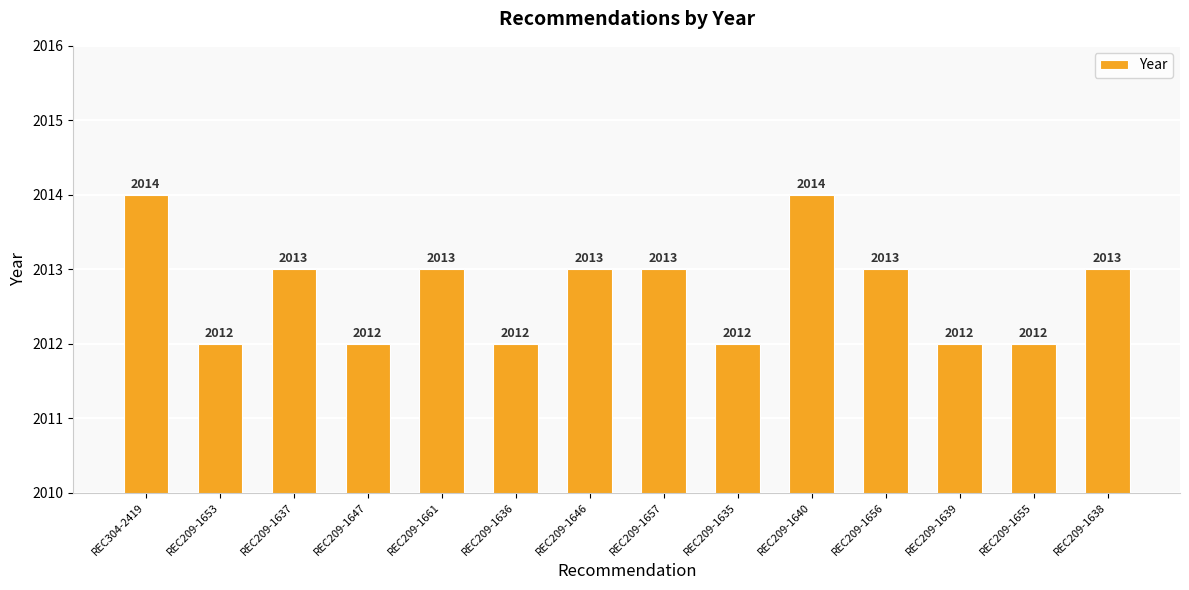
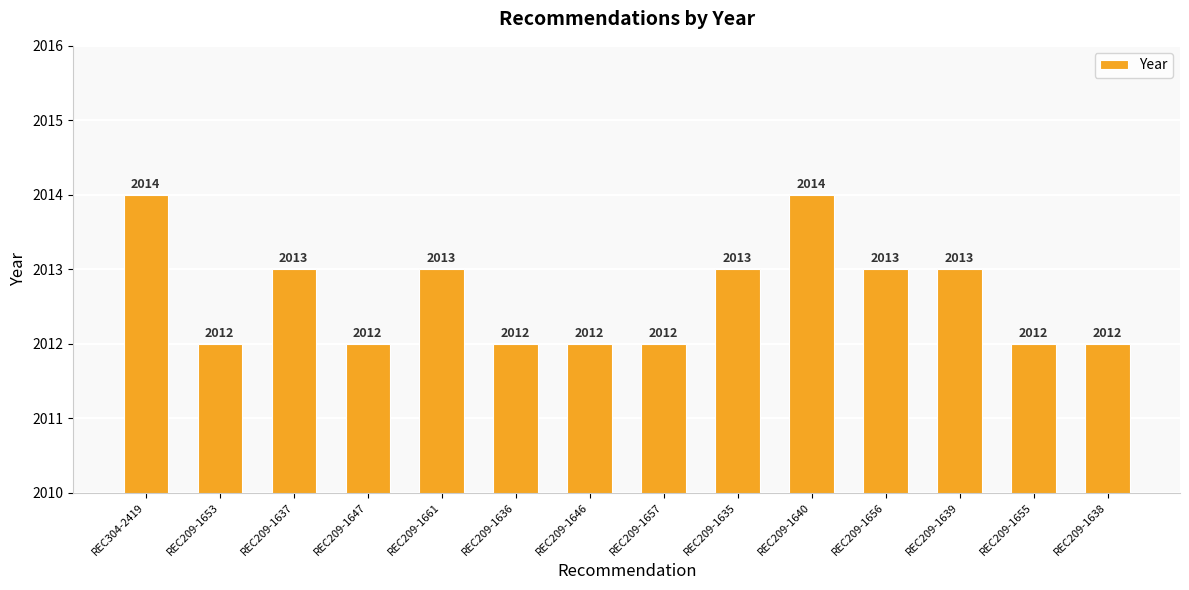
  {
    "REC304-2419": 2014,
    "REC209-1653": 2012,
    "REC209-1637": 2013,
    "REC209-1647": 2012,
    "REC209-1661": 2013,
    "REC209-1636": 2012,
-   "REC209-1646": 2013,
-   "REC209-1657": 2013,
-   "REC209-1635": 2012,
+   "REC209-1646": 2012,
+   "REC209-1657": 2012,
+   "REC209-1635": 2013,
    "REC209-1640": 2014,
    "REC209-1656": 2013,
-   "REC209-1639": 2012,
+   "REC209-1639": 2013,
    "REC209-1655": 2012,
-   "REC209-1638": 2013
+   "REC209-1638": 2012
  }
